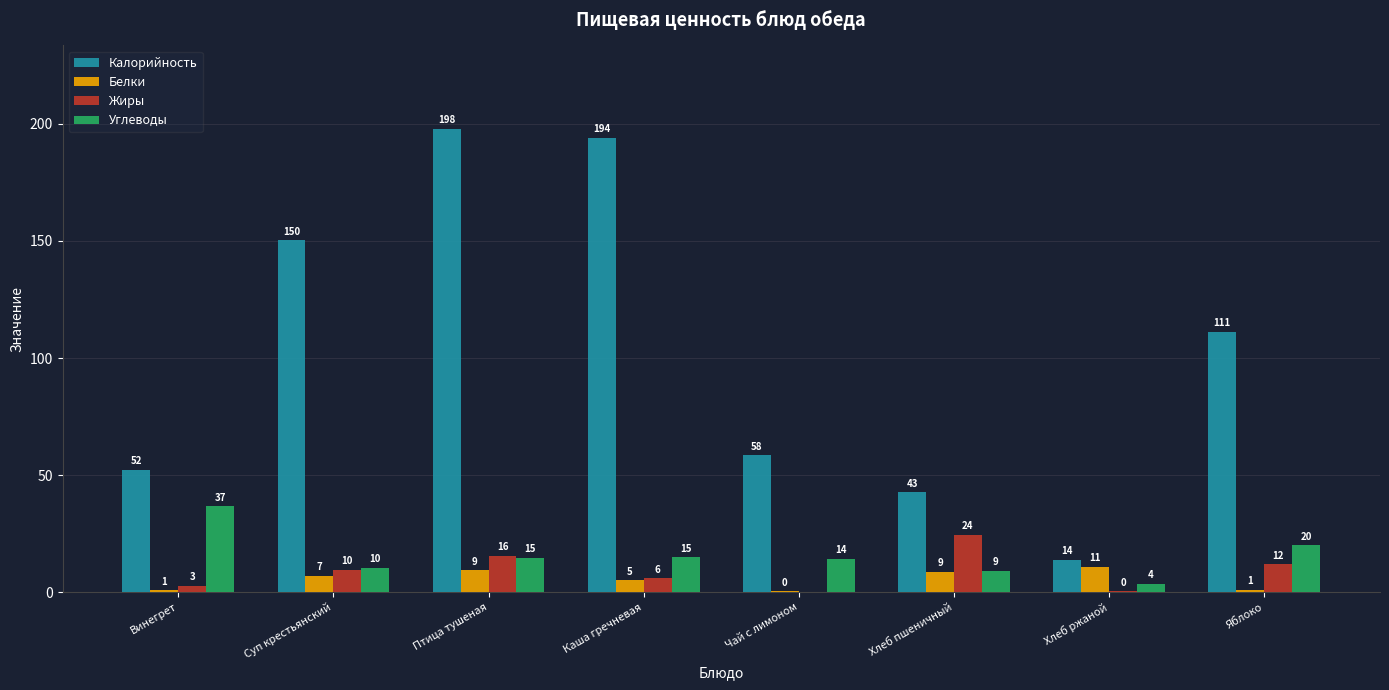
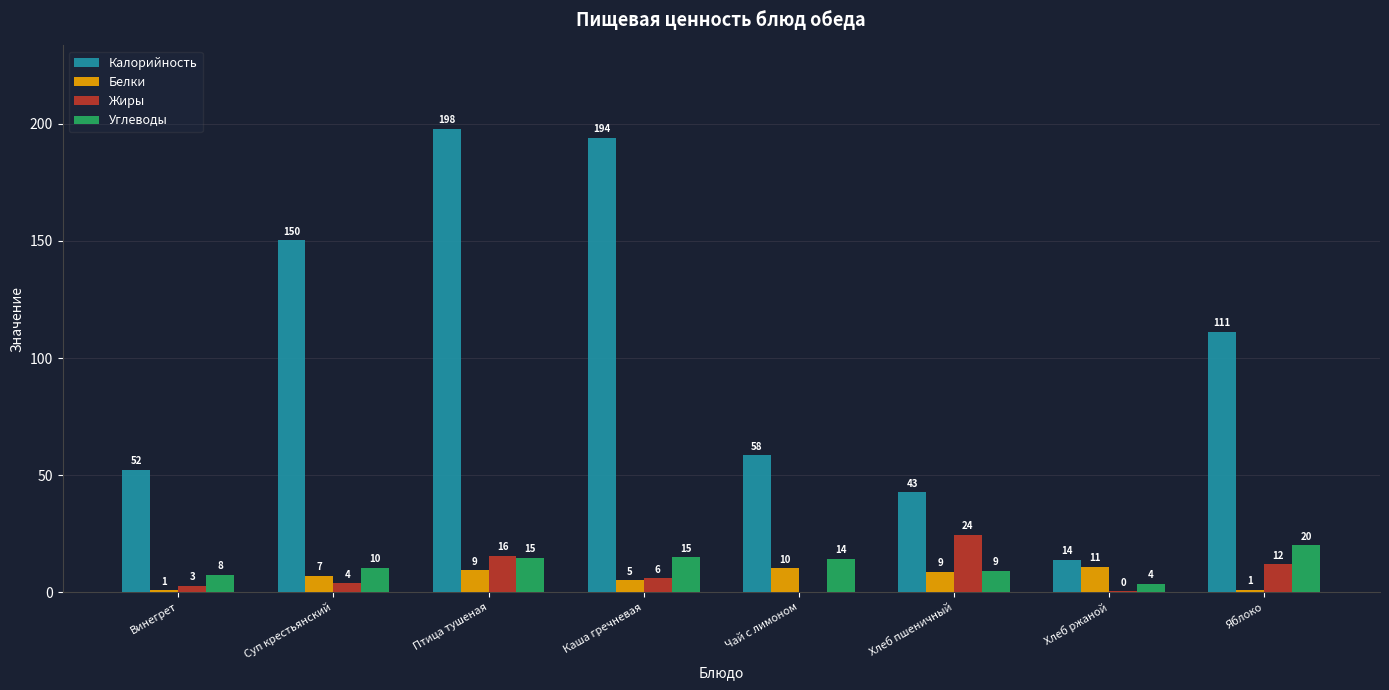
  {
    "Калорийность": {
      "Винегрет": 52,
      "Суп крестьянский": 150,
      "Птица тушеная": 198,
      "Каша гречневая": 194,
      "Чай с лимоном": 58,
      "Хлеб пшеничный": 43,
      "Хлеб ржаной": 14,
      "Яблоко": 111
    },
    "Белки": {
      "Винегрет": 1,
      "Суп крестьянский": 7,
      "Птица тушеная": 9,
      "Каша гречневая": 5,
-     "Чай с лимоном": 0,
+     "Чай с лимоном": 10,
      "Хлеб пшеничный": 9,
      "Хлеб ржаной": 11,
      "Яблоко": 1
    },
    "Жиры": {
      "Винегрет": 3,
-     "Суп крестьянский": 10,
+     "Суп крестьянский": 4,
      "Птица тушеная": 16,
      "Каша гречневая": 6,
      "Хлеб пшеничный": 24,
      "Хлеб ржаной": 0,
      "Яблоко": 12
    },
    "Углеводы": {
-     "Винегрет": 37,
+     "Винегрет": 8,
      "Суп крестьянский": 10,
      "Птица тушеная": 15,
      "Каша гречневая": 15,
      "Чай с лимоном": 14,
      "Хлеб пшеничный": 9,
      "Хлеб ржаной": 4,
      "Яблоко": 20
    }
  }
